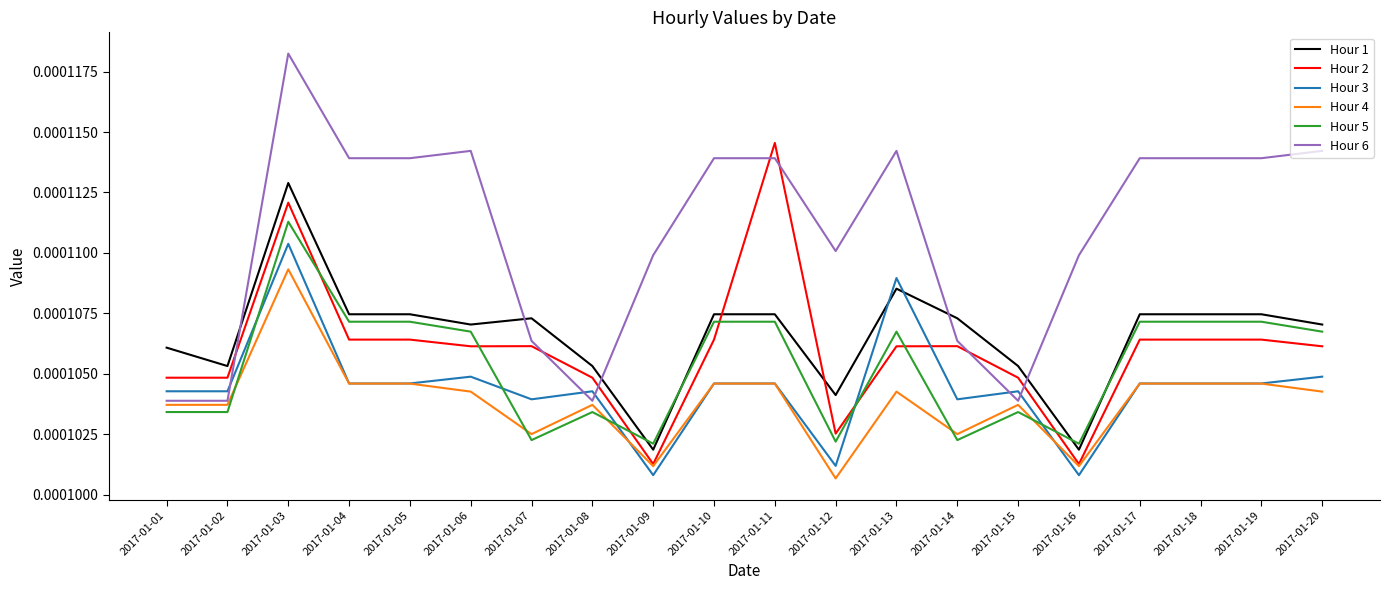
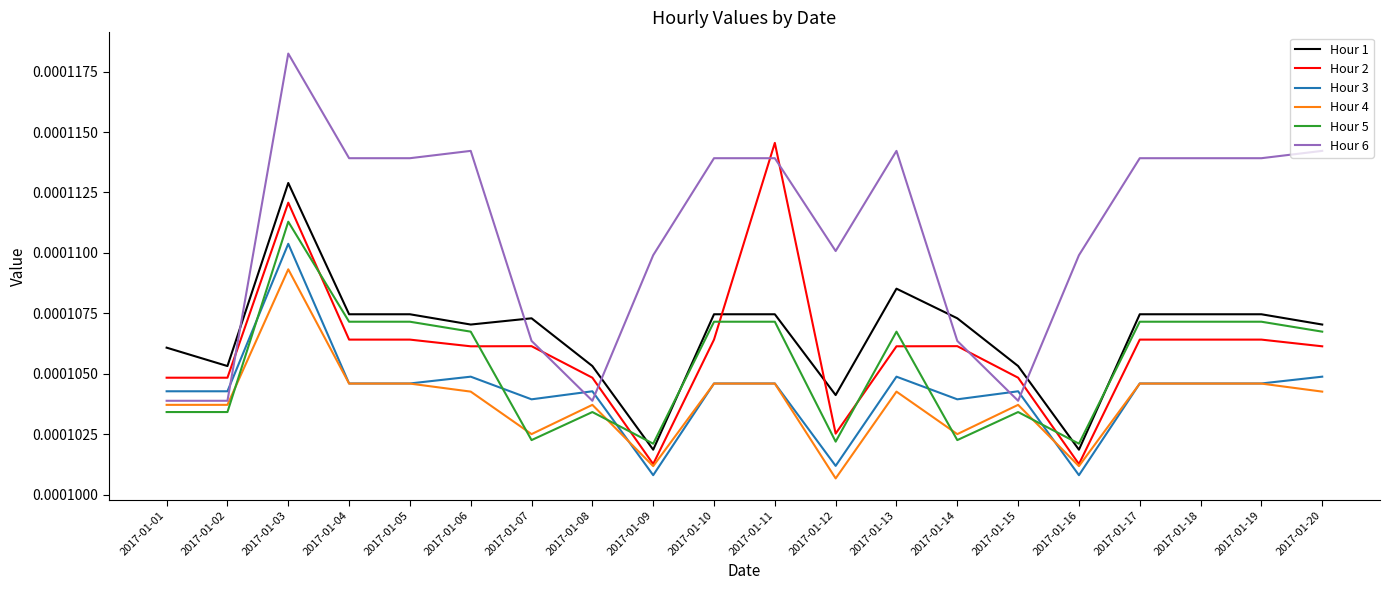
  {
    "Hour 1": {
      "2017-01-01": 0.0001061,
      "2017-01-02": 0.0001053,
      "2017-01-03": 0.0001129,
      "2017-01-04": 0.0001075,
      "2017-01-05": 0.0001075,
      "2017-01-06": 0.0001070,
      "2017-01-07": 0.0001073,
      "2017-01-08": 0.0001053,
      "2017-01-09": 0.0001019,
      "2017-01-10": 0.0001075,
      "2017-01-11": 0.0001075,
      "2017-01-12": 0.0001041,
      "2017-01-13": 0.0001085,
      "2017-01-14": 0.0001073,
      "2017-01-15": 0.0001053,
      "2017-01-16": 0.0001019,
      "2017-01-17": 0.0001075,
      "2017-01-18": 0.0001075,
      "2017-01-19": 0.0001075,
      "2017-01-20": 0.0001070
    },
    "Hour 2": {
      "2017-01-01": 0.0001048,
      "2017-01-02": 0.0001048,
      "2017-01-03": 0.0001121,
      "2017-01-04": 0.0001064,
      "2017-01-05": 0.0001064,
      "2017-01-06": 0.0001061,
      "2017-01-07": 0.0001061,
      "2017-01-08": 0.0001048,
      "2017-01-10": 0.0001064,
      "2017-01-11": 0.0001146,
      "2017-01-12": 0.0001025,
      "2017-01-13": 0.0001061,
      "2017-01-14": 0.0001061,
      "2017-01-15": 0.0001048,
      "2017-01-17": 0.0001064,
      "2017-01-18": 0.0001064,
      "2017-01-19": 0.0001064,
      "2017-01-20": 0.0001061
    },
    "Hour 3": {
      "2017-01-01": 0.0001043,
      "2017-01-02": 0.0001043,
      "2017-01-03": 0.0001104,
      "2017-01-06": 0.0001049,
      "2017-01-07": 0.0001039,
      "2017-01-08": 0.0001043,
      "2017-01-09": 0.0001008,
      "2017-01-12": 0.0001012,
-     "2017-01-13": 0.0001090,
+     "2017-01-13": 0.0001049,
      "2017-01-14": 0.0001039,
      "2017-01-15": 0.0001043,
      "2017-01-16": 0.0001008,
      "2017-01-20": 0.0001049
    },
    "Hour 4": {
      "2017-01-01": 0.0001037,
      "2017-01-02": 0.0001037,
      "2017-01-03": 0.0001093,
      "2017-01-06": 0.0001043,
      "2017-01-07": 0.0001025,
      "2017-01-08": 0.0001037,
      "2017-01-12": 0.0001007,
      "2017-01-13": 0.0001043,
      "2017-01-14": 0.0001025,
      "2017-01-15": 0.0001037,
      "2017-01-20": 0.0001043
    },
    "Hour 5": {
      "2017-01-01": 0.0001034,
      "2017-01-02": 0.0001034,
      "2017-01-03": 0.0001113,
      "2017-01-04": 0.0001072,
      "2017-01-05": 0.0001072,
      "2017-01-06": 0.0001067,
      "2017-01-07": 0.0001023,
      "2017-01-08": 0.0001034,
      "2017-01-09": 0.0001021,
      "2017-01-10": 0.0001072,
      "2017-01-11": 0.0001072,
      "2017-01-12": 0.0001022,
      "2017-01-13": 0.0001067,
      "2017-01-14": 0.0001023,
      "2017-01-15": 0.0001034,
      "2017-01-16": 0.0001021,
      "2017-01-17": 0.0001072,
      "2017-01-18": 0.0001072,
      "2017-01-19": 0.0001072,
      "2017-01-20": 0.0001067
    },
    "Hour 6": {
      "2017-01-01": 0.0001039,
      "2017-01-02": 0.0001039,
      "2017-01-03": 0.0001182,
      "2017-01-04": 0.0001139,
      "2017-01-05": 0.0001139,
      "2017-01-06": 0.0001142,
      "2017-01-07": 0.0001064,
      "2017-01-08": 0.0001039,
      "2017-01-09": 0.0001099,
      "2017-01-10": 0.0001139,
      "2017-01-11": 0.0001139,
      "2017-01-12": 0.0001101,
      "2017-01-13": 0.0001142,
      "2017-01-14": 0.0001064,
      "2017-01-15": 0.0001039,
      "2017-01-16": 0.0001099,
      "2017-01-17": 0.0001139,
      "2017-01-18": 0.0001139,
      "2017-01-19": 0.0001139
    }
  }
